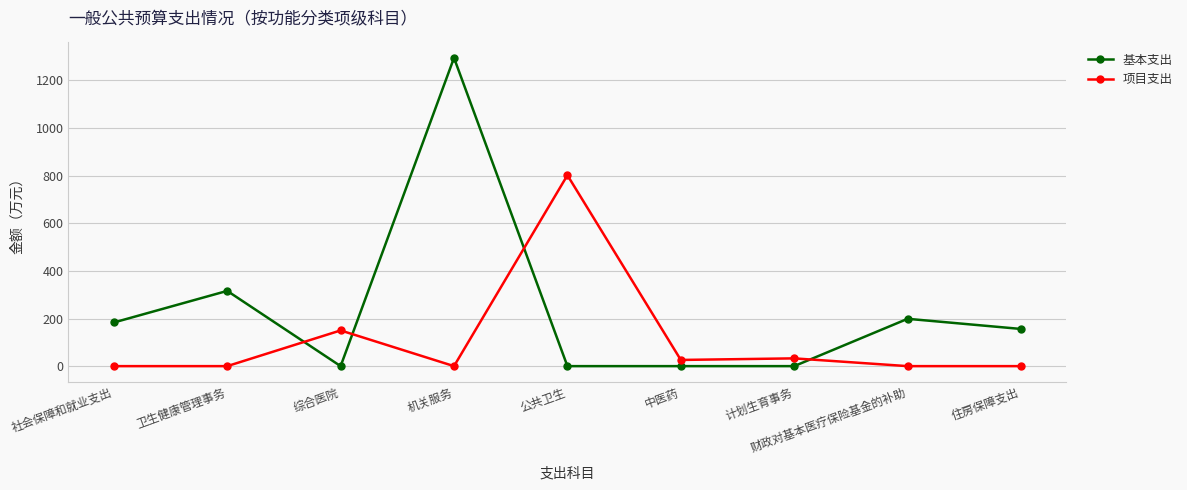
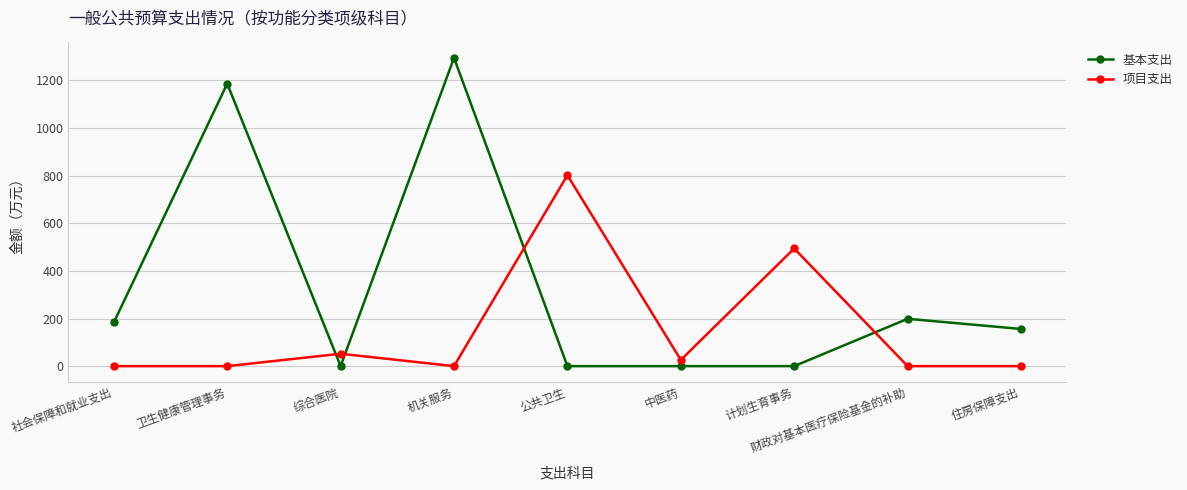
  {
    "基本支出": {
      "社会保障和就业支出": 180,
-     "卫生健康管理事务": 320,
+     "卫生健康管理事务": 1190,
      "综合医院": 0,
      "机关服务": 1290,
      "公共卫生": 0,
      "中医药": 0,
      "计划生育事务": 0,
      "财政对基本医疗保险基金的补助": 200,
      "住房保障支出": 160
    },
    "项目支出": {
      "社会保障和就业支出": 0,
      "卫生健康管理事务": 0,
-     "综合医院": 150,
+     "综合医院": 50,
      "机关服务": 0,
      "公共卫生": 800,
      "中医药": 30,
-     "计划生育事务": 30,
+     "计划生育事务": 490,
      "财政对基本医疗保险基金的补助": 0,
      "住房保障支出": 0
    }
  }
